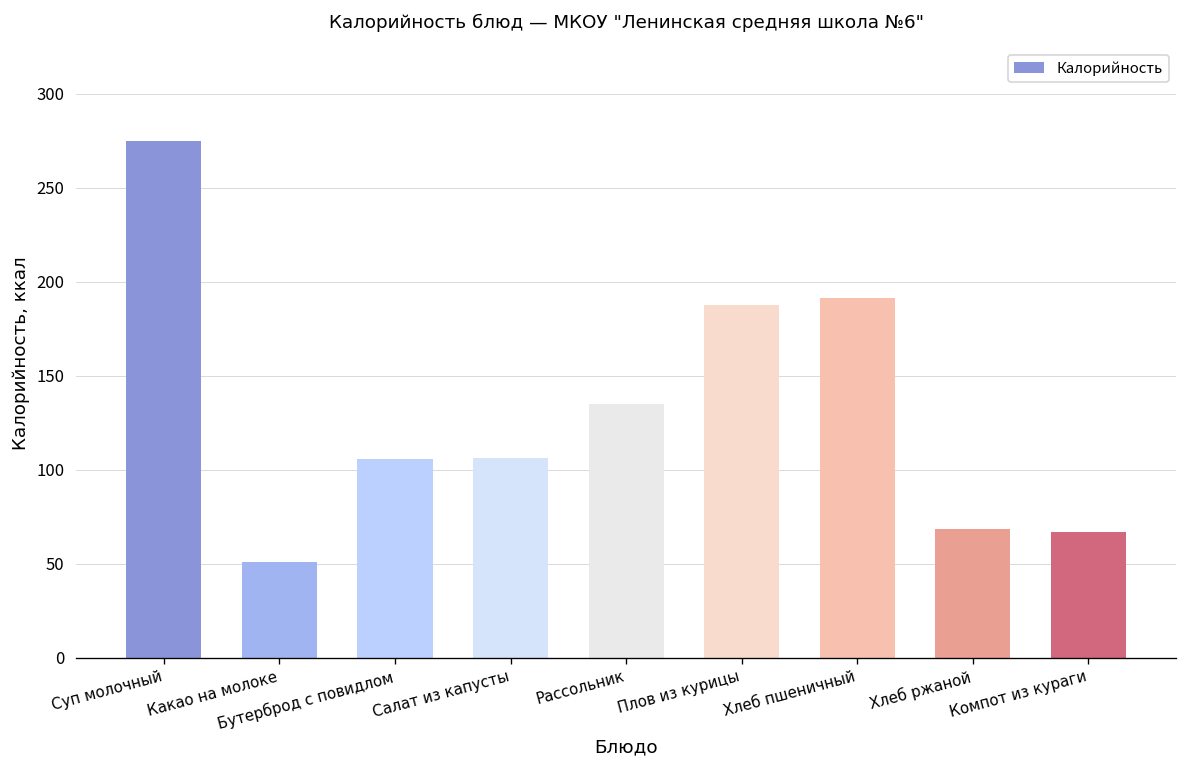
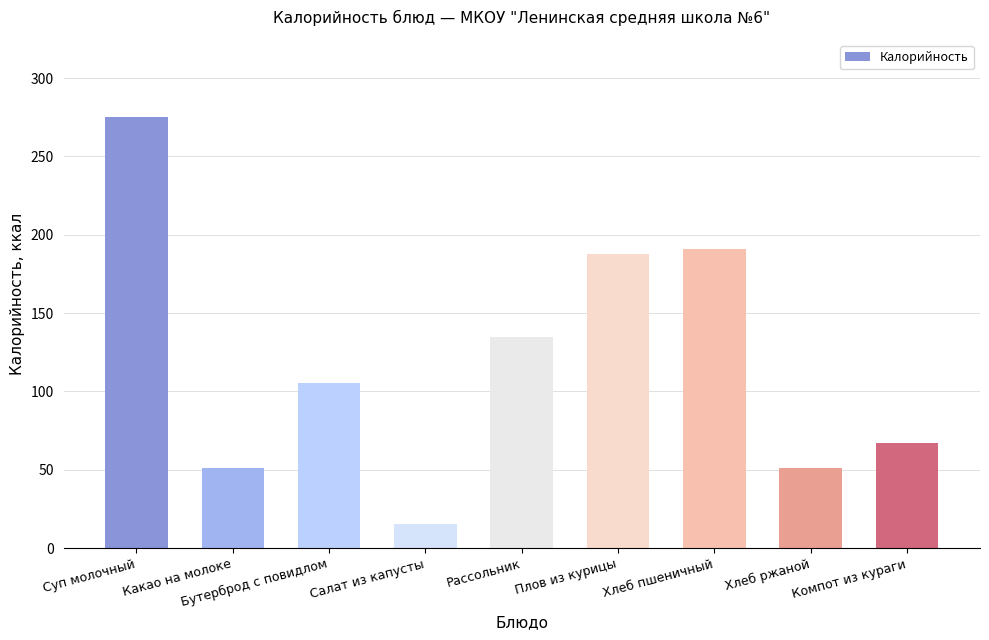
  {
    "Суп молочный": 275,
    "Какао на молоке": 51,
    "Бутерброд с повидлом": 106,
-   "Салат из капусты": 106,
+   "Салат из капусты": 15,
    "Рассольник": 135,
    "Плов из курицы": 188,
    "Хлеб пшеничный": 191,
-   "Хлеб ржаной": 69,
+   "Хлеб ржаной": 51,
    "Компот из кураги": 67
  }
